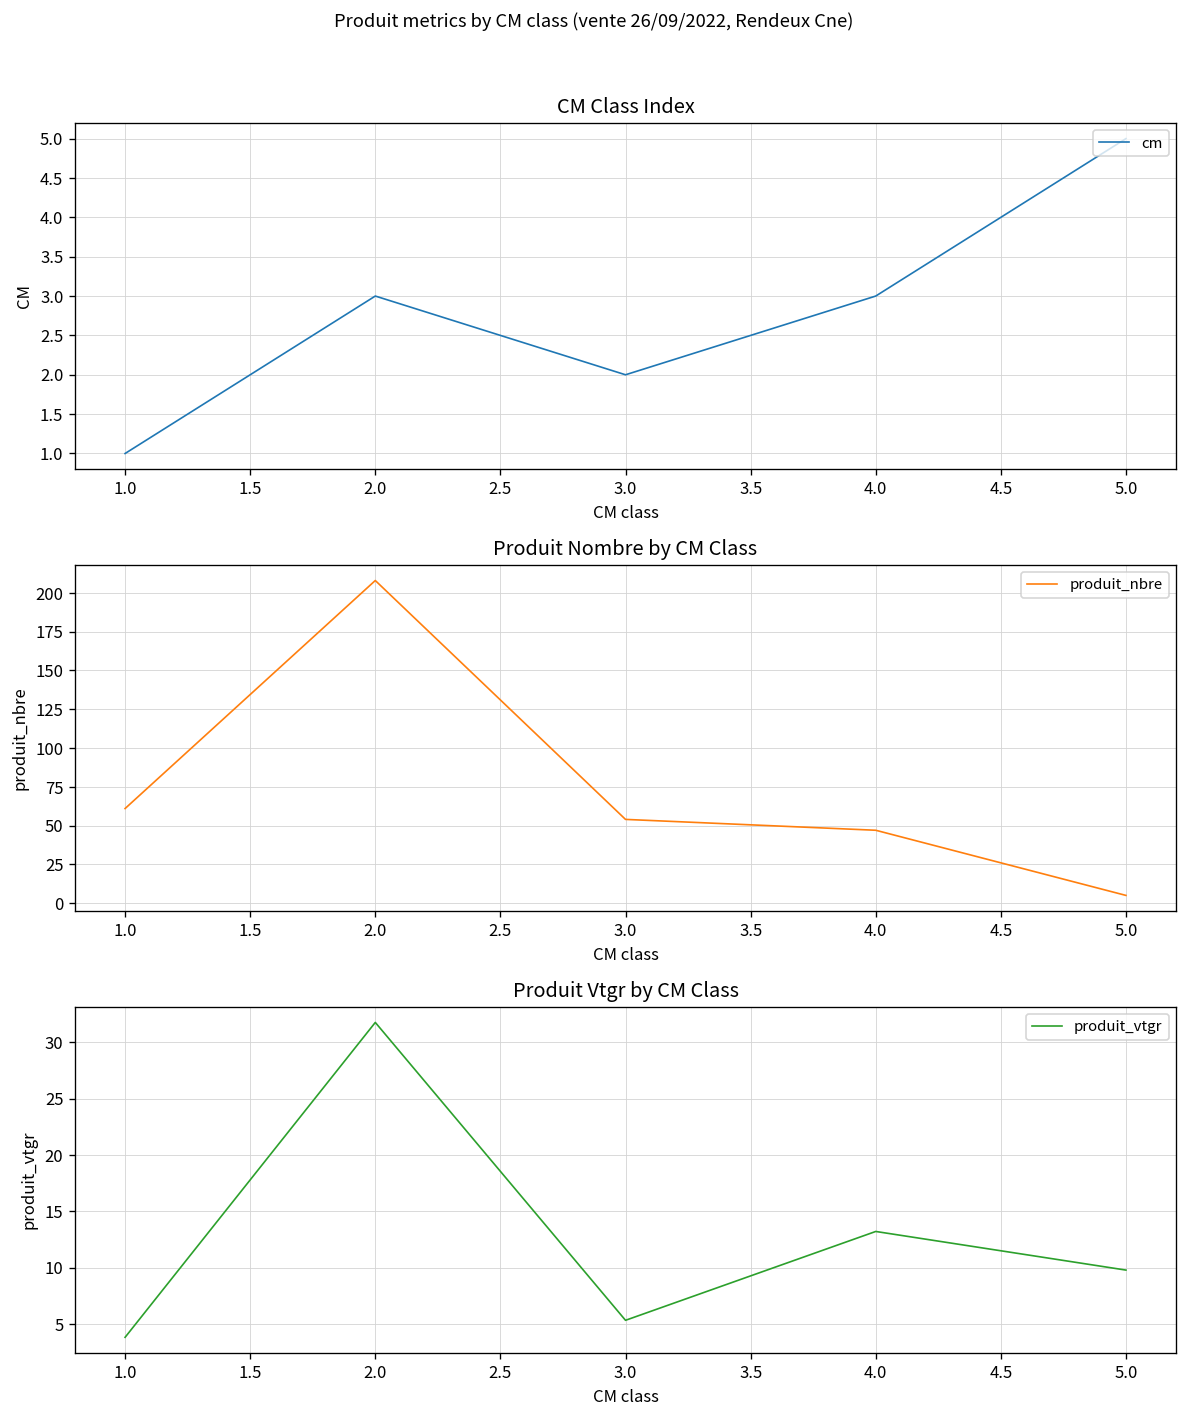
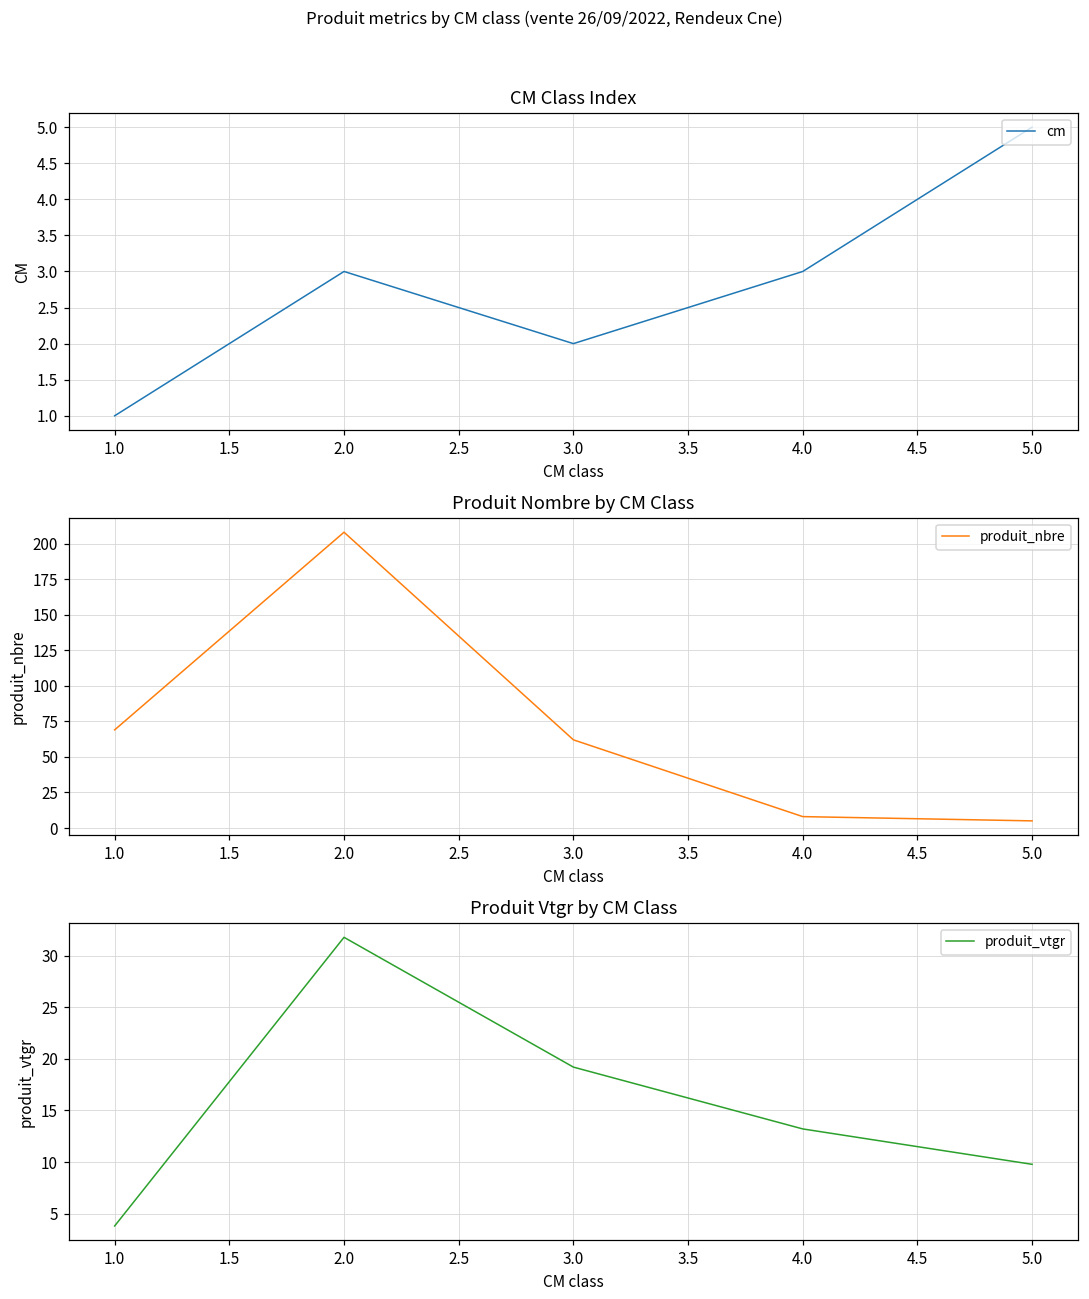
  {
    "CM Class Index": {
      "1.0": 1.0,
      "2.0": 3.0,
      "3.0": 2.0,
      "4.0": 3.0
    },
    "Produit Nombre by CM Class": {
-     "1.0": 61,
+     "1.0": 69,
      "2.0": 208,
-     "3.0": 54,
-     "4.0": 47,
+     "3.0": 62,
+     "4.0": 8,
      "5.0": 5
    },
    "Produit Vtgr by CM Class": {
      "1.0": 4,
      "2.0": 32,
-     "3.0": 5,
+     "3.0": 19,
      "4.0": 13,
      "5.0": 10
    }
  }
